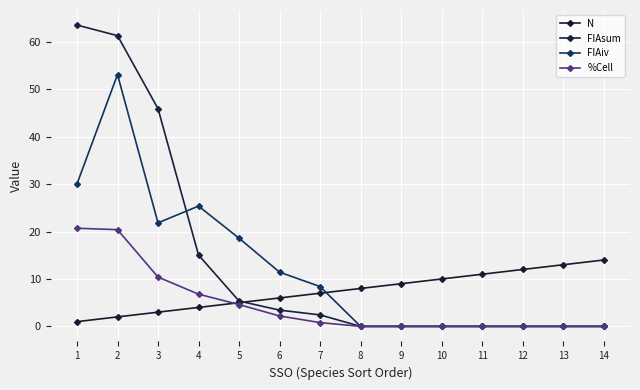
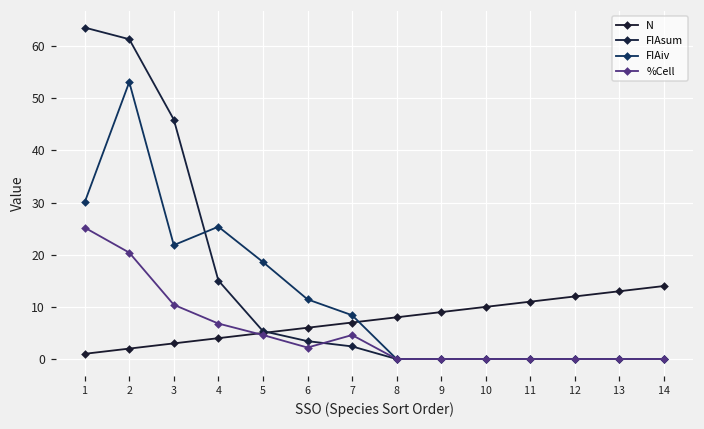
  {
    "%Cell": {
-     "1": 21,
+     "1": 25,
      "2": 20,
      "3": 10,
      "4": 7,
      "6": 2,
-     "7": 1
+     "7": 5
    }
  }
